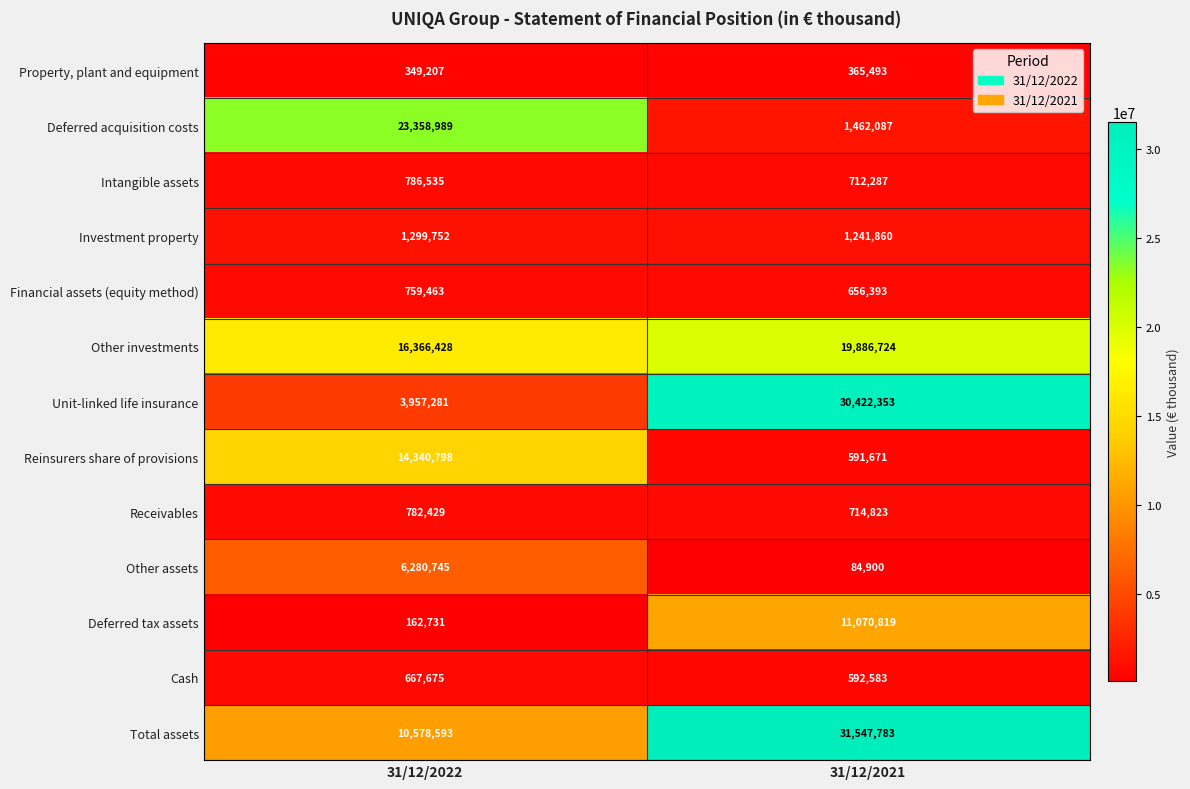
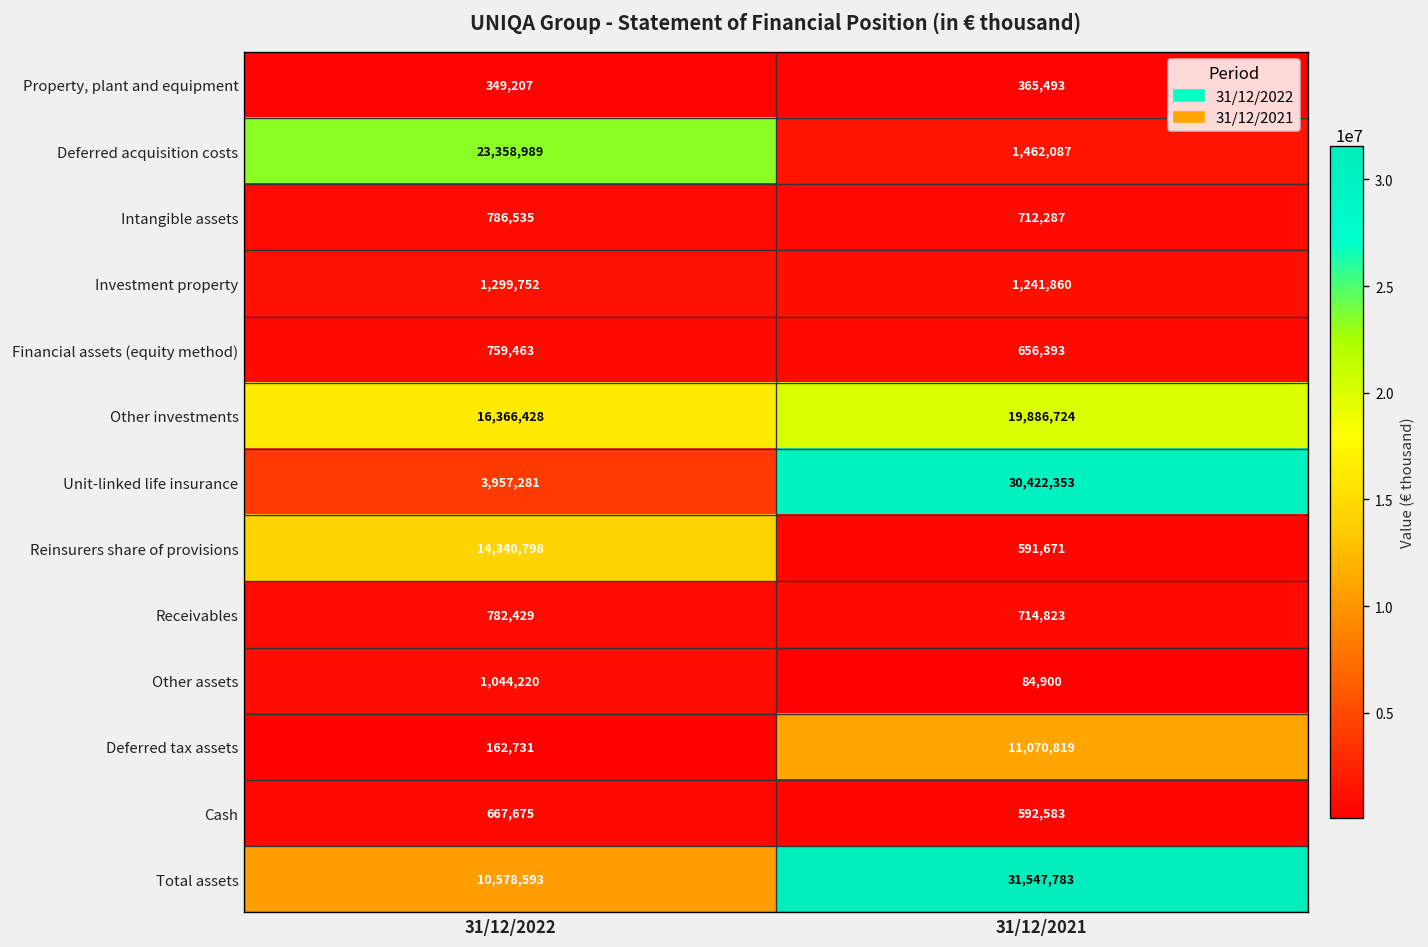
  {
    "Property, plant and equipment": {
      "31/12/2022": "349,207",
      "31/12/2021": "365,493"
    },
    "Deferred acquisition costs": {
      "31/12/2022": "23,358,989",
      "31/12/2021": "1,462,087"
    },
    "Intangible assets": {
      "31/12/2022": "786,535",
      "31/12/2021": "712,287"
    },
    "Investment property": {
      "31/12/2022": "1,299,752",
      "31/12/2021": "1,241,860"
    },
    "Financial assets (equity method)": {
      "31/12/2022": "759,463",
      "31/12/2021": "656,393"
    },
    "Other investments": {
      "31/12/2022": "16,366,428",
      "31/12/2021": "19,886,724"
    },
    "Unit-linked life insurance": {
      "31/12/2022": "3,957,281",
      "31/12/2021": "30,422,353"
    },
    "Reinsurers share of provisions": {
      "31/12/2022": "14,340,798",
      "31/12/2021": "591,671"
    },
    "Receivables": {
      "31/12/2022": "782,429",
      "31/12/2021": "714,823"
    },
    "Other assets": {
-     "31/12/2022": "6,280,745",
+     "31/12/2022": "1,044,220",
      "31/12/2021": "84,900"
    },
    "Deferred tax assets": {
      "31/12/2022": "162,731",
      "31/12/2021": "11,070,819"
    },
    "Cash": {
      "31/12/2022": "667,675",
      "31/12/2021": "592,583"
    },
    "Total assets": {
      "31/12/2022": "10,578,593",
      "31/12/2021": "31,547,783"
    }
  }
